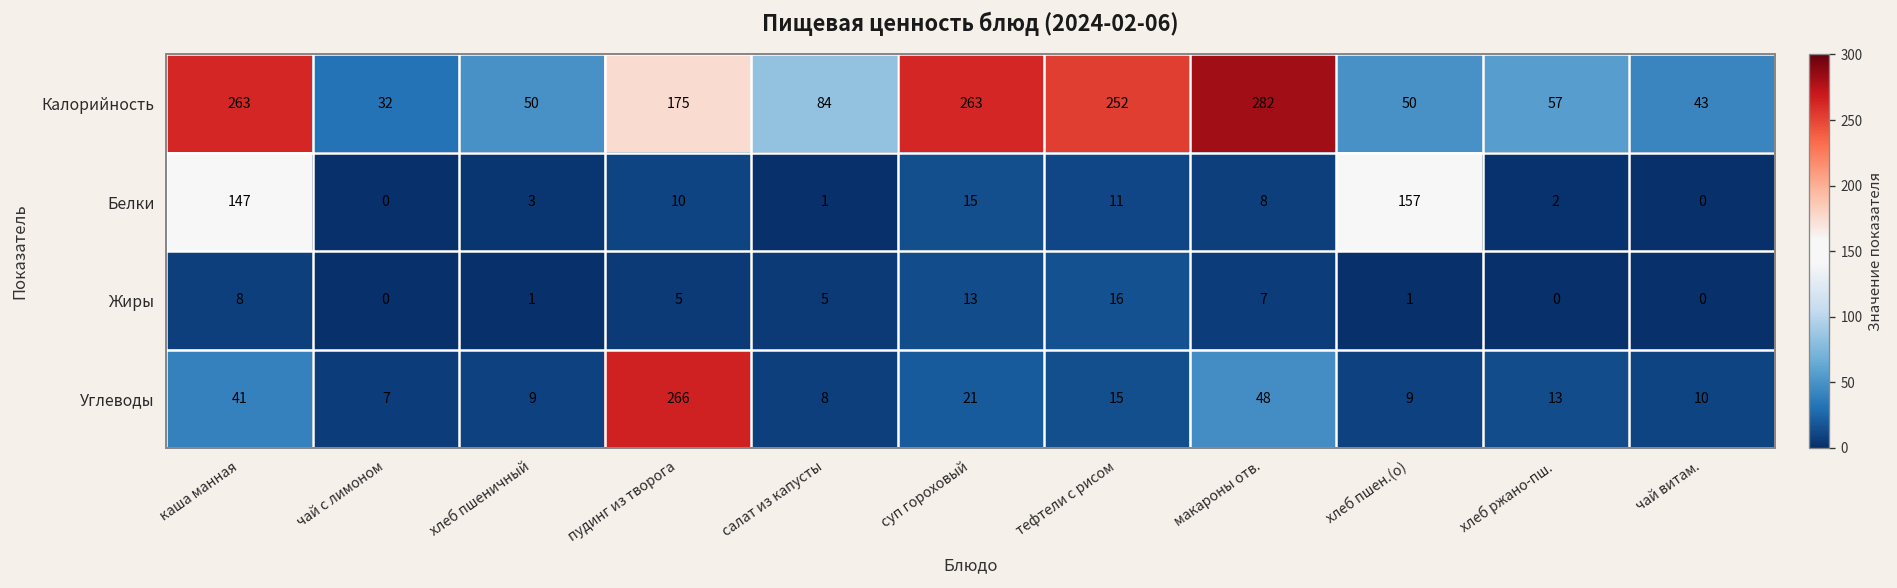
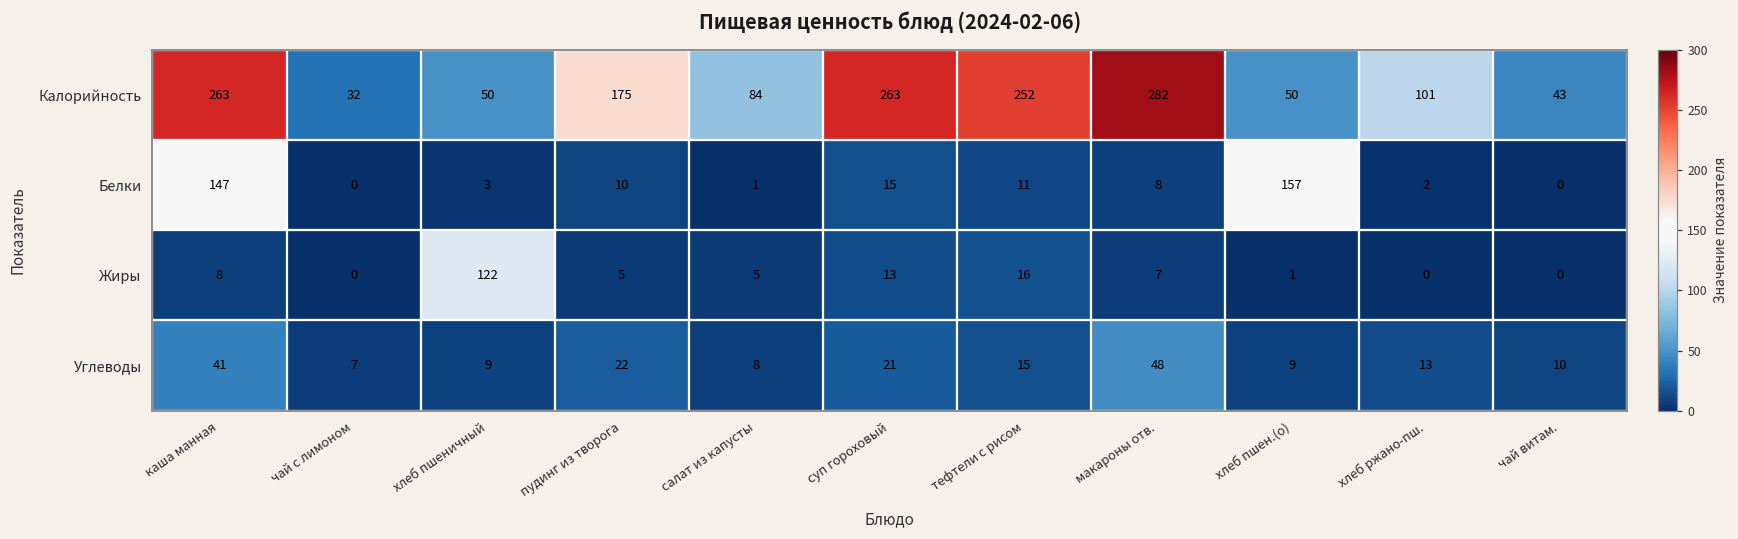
  {
    "Калорийность": {
      "каша манная": 263,
      "чай с лимоном": 32,
      "хлеб пшеничный": 50,
      "пудинг из творога": 175,
      "салат из капусты": 84,
      "суп гороховый": 263,
      "тефтели с рисом": 252,
      "макароны отв.": 282,
      "хлеб пшен.(о)": 50,
-     "хлеб ржано-пш.": 57,
+     "хлеб ржано-пш.": 101,
      "чай витам.": 43
    },
    "Белки": {
      "каша манная": 147,
      "чай с лимоном": 0,
      "хлеб пшеничный": 3,
      "пудинг из творога": 10,
      "салат из капусты": 1,
      "суп гороховый": 15,
      "тефтели с рисом": 11,
      "макароны отв.": 8,
      "хлеб пшен.(о)": 157,
      "хлеб ржано-пш.": 2,
      "чай витам.": 0
    },
    "Жиры": {
      "каша манная": 8,
      "чай с лимоном": 0,
-     "хлеб пшеничный": 1,
+     "хлеб пшеничный": 122,
      "пудинг из творога": 5,
      "салат из капусты": 5,
      "суп гороховый": 13,
      "тефтели с рисом": 16,
      "макароны отв.": 7,
      "хлеб пшен.(о)": 1,
      "хлеб ржано-пш.": 0,
      "чай витам.": 0
    },
    "Углеводы": {
      "каша манная": 41,
      "чай с лимоном": 7,
      "хлеб пшеничный": 9,
-     "пудинг из творога": 266,
+     "пудинг из творога": 22,
      "салат из капусты": 8,
      "суп гороховый": 21,
      "тефтели с рисом": 15,
      "макароны отв.": 48,
      "хлеб пшен.(о)": 9,
      "хлеб ржано-пш.": 13,
      "чай витам.": 10
    }
  }
